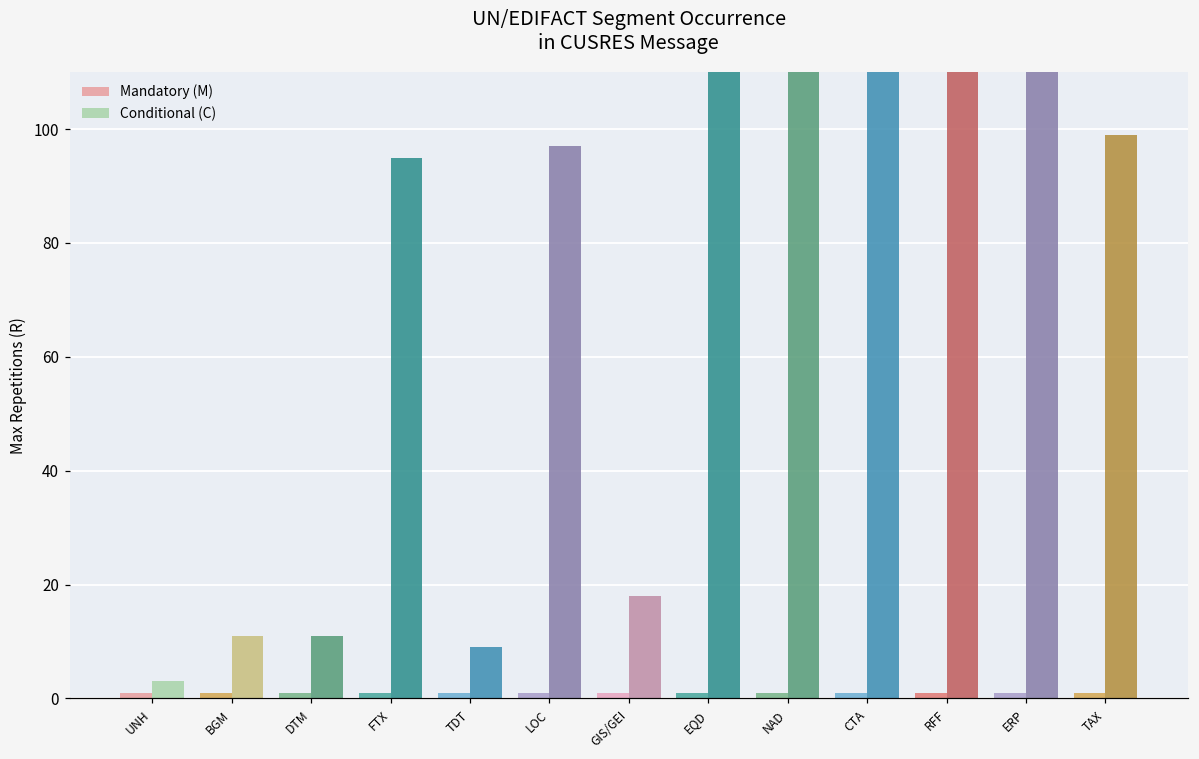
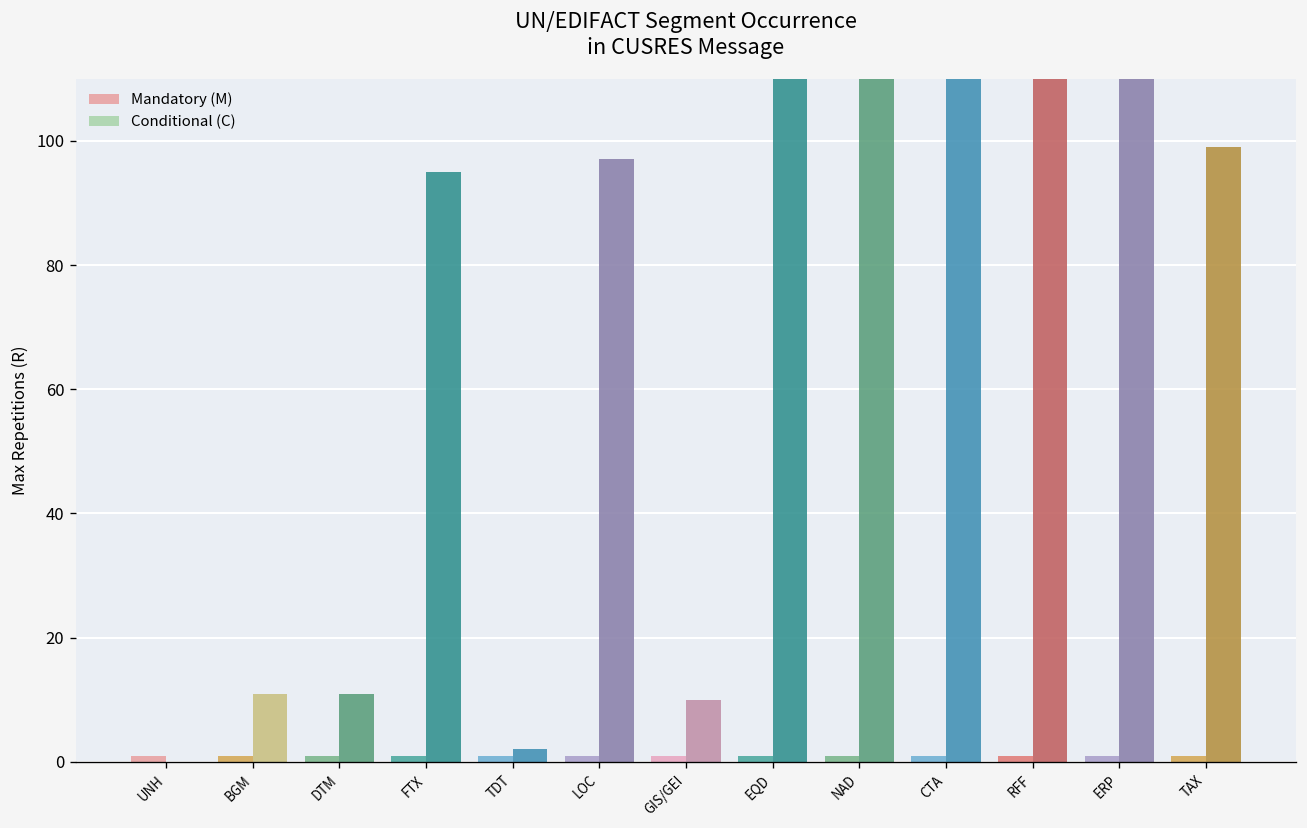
  {
    "Mandatory (M)": {
      "UNH": 1,
      "BGM": 1,
      "DTM": 1,
      "FTX": 1,
      "TDT": 1,
      "LOC": 1,
      "GIS/GEI": 1,
      "EQD": 1,
      "NAD": 1,
      "CTA": 1,
      "RFF": 1,
      "ERP": 1,
      "TAX": 1
    },
    "Conditional (C)": {
-     "UNH": 3,
+     "UNH": 0,
      "BGM": 11,
      "DTM": 11,
      "FTX": 95,
-     "TDT": 9,
+     "TDT": 2,
      "LOC": 97,
-     "GIS/GEI": 18,
+     "GIS/GEI": 10,
      "TAX": 99
    }
  }
